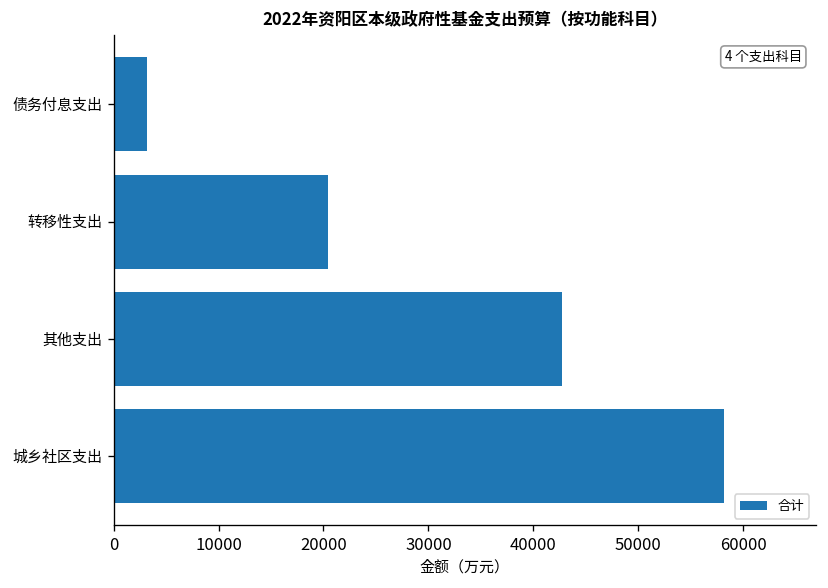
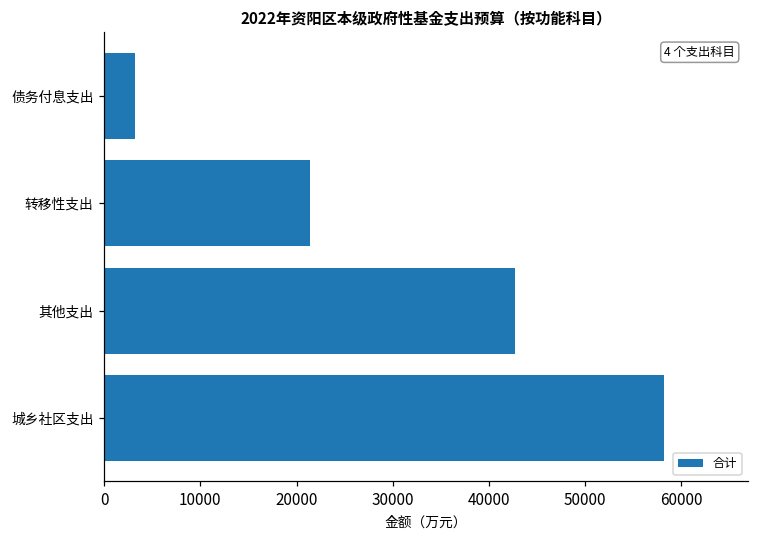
  {
    "债务付息支出": 3000,
-   "转移性支出": 20000,
+   "转移性支出": 21000,
    "其他支出": 43000,
    "城乡社区支出": 58000
  }
